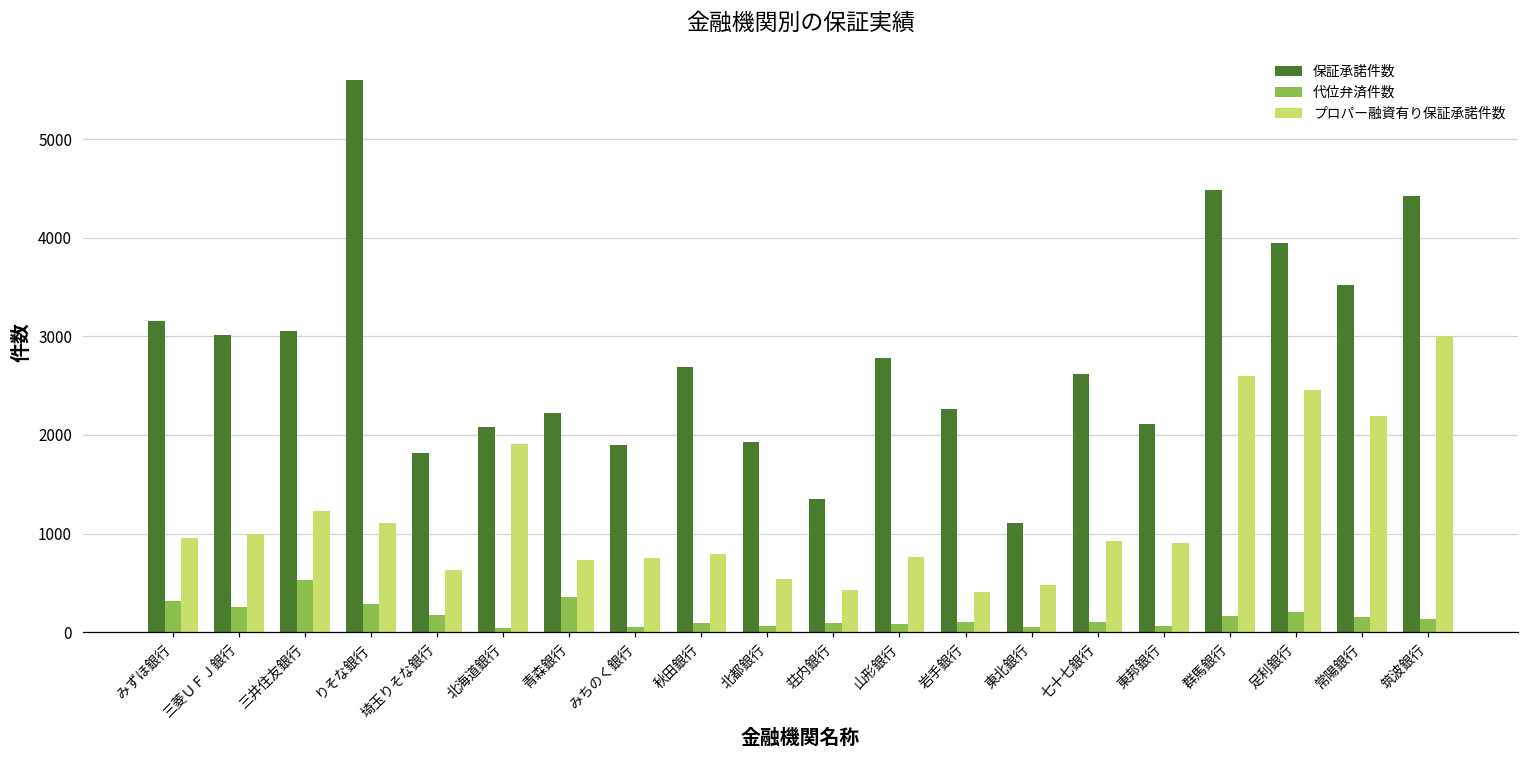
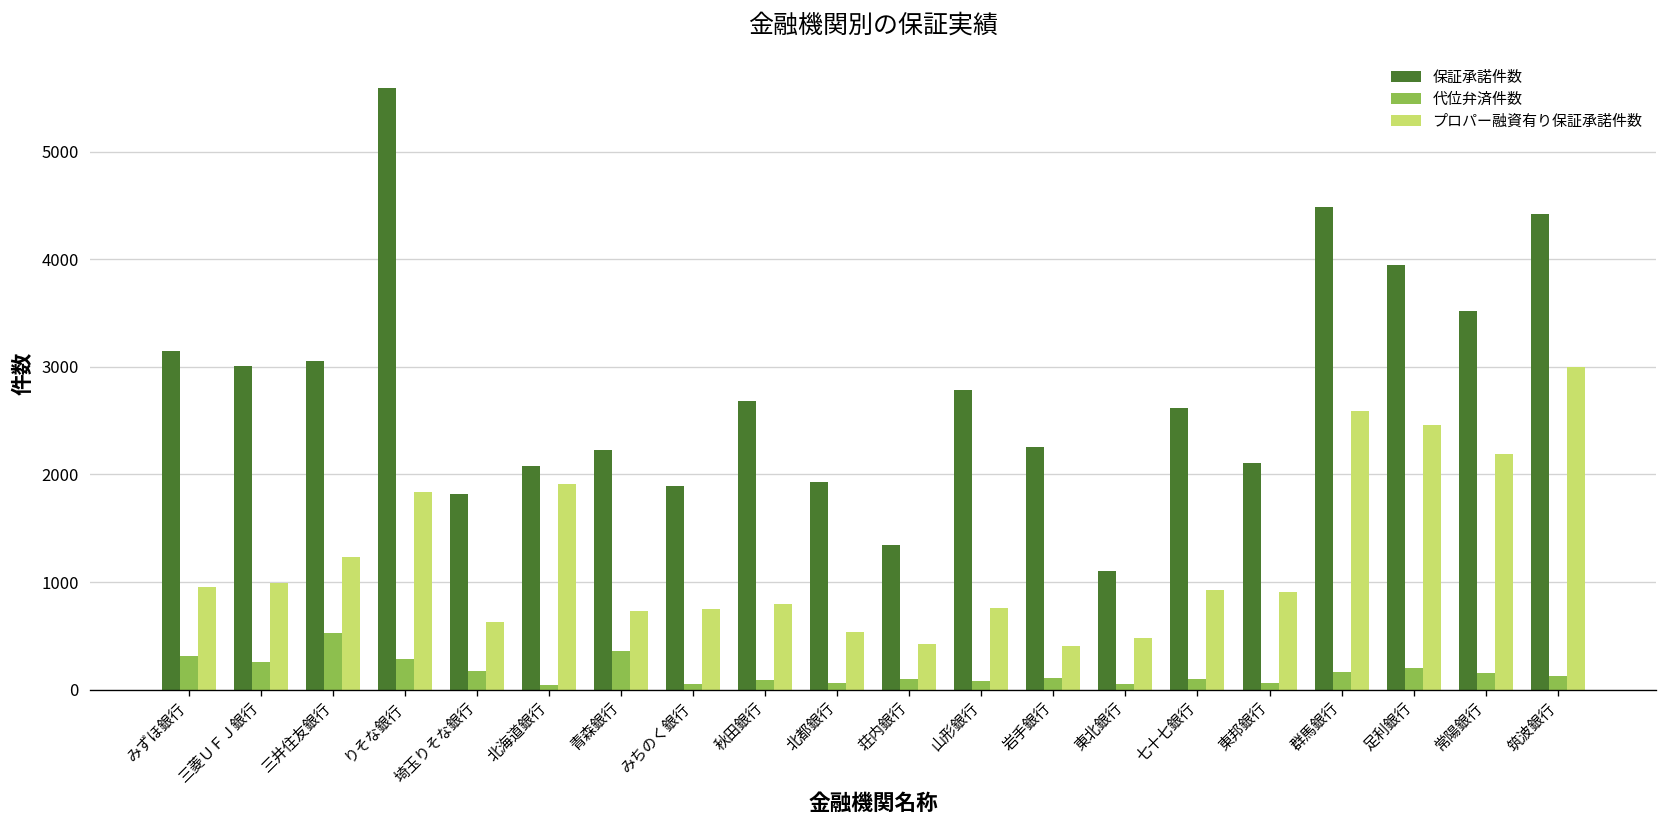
  {
    "保証承諾件数": {
      "みずほ銀行": 3200,
      "三菱ＵＦＪ銀行": 3000,
      "三井住友銀行": 3100,
      "りそな銀行": 5600,
      "埼玉りそな銀行": 1800,
      "北海道銀行": 2100,
      "青森銀行": 2200,
      "みちのく銀行": 1900,
      "秋田銀行": 2700,
      "北都銀行": 1900,
      "荘内銀行": 1300,
      "山形銀行": 2800,
      "岩手銀行": 2300,
      "東北銀行": 1100,
      "七十七銀行": 2600,
      "東邦銀行": 2100,
      "群馬銀行": 4500,
      "足利銀行": 3900,
      "常陽銀行": 3500,
      "筑波銀行": 4400
    },
    "代位弁済件数": {
      "みずほ銀行": 300,
      "三菱ＵＦＪ銀行": 300,
      "三井住友銀行": 500,
      "りそな銀行": 300,
      "埼玉りそな銀行": 200,
      "北海道銀行": 0,
      "青森銀行": 400,
      "みちのく銀行": 0,
      "秋田銀行": 100,
      "北都銀行": 100,
      "荘内銀行": 100,
      "山形銀行": 100,
      "岩手銀行": 100,
      "東北銀行": 0,
      "七十七銀行": 100,
      "東邦銀行": 100,
      "群馬銀行": 200,
      "足利銀行": 200,
      "常陽銀行": 200,
      "筑波銀行": 100
    },
    "プロパー融資有り保証承諾件数": {
      "みずほ銀行": 1000,
      "三菱ＵＦＪ銀行": 1000,
      "三井住友銀行": 1200,
-     "りそな銀行": 1100,
+     "りそな銀行": 1800,
      "埼玉りそな銀行": 600,
      "北海道銀行": 1900,
      "青森銀行": 700,
      "みちのく銀行": 800,
      "秋田銀行": 800,
      "北都銀行": 500,
      "荘内銀行": 400,
      "山形銀行": 800,
      "岩手銀行": 400,
      "東北銀行": 500,
      "七十七銀行": 900,
      "東邦銀行": 900,
      "群馬銀行": 2600,
      "足利銀行": 2500,
      "常陽銀行": 2200,
      "筑波銀行": 3000
    }
  }
